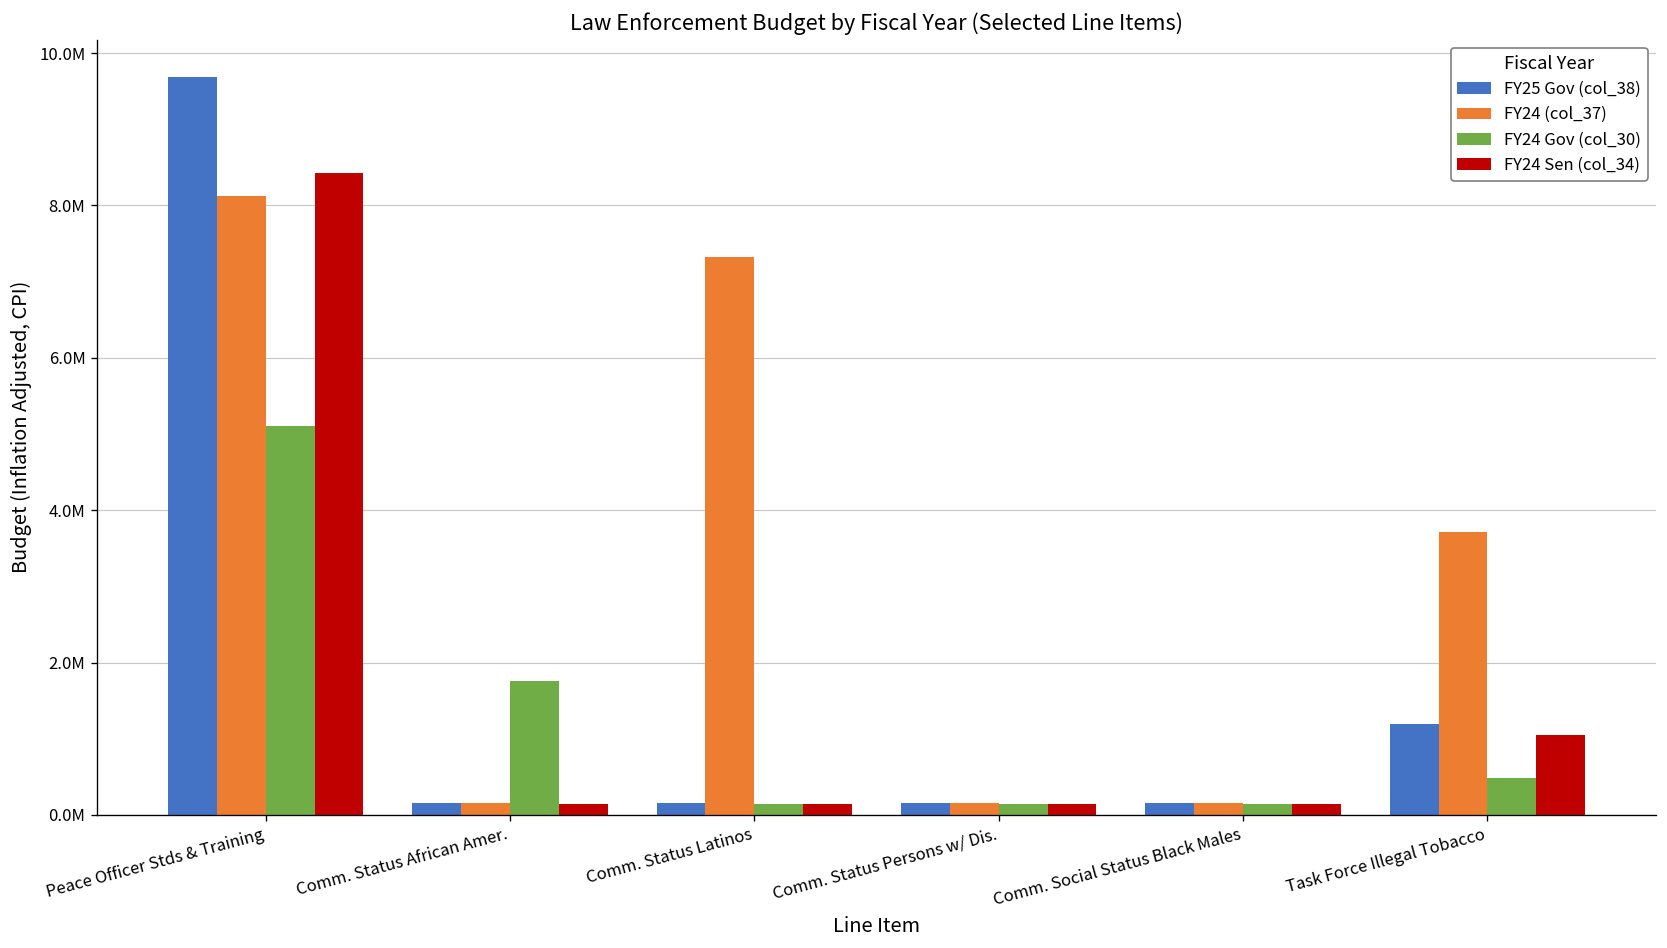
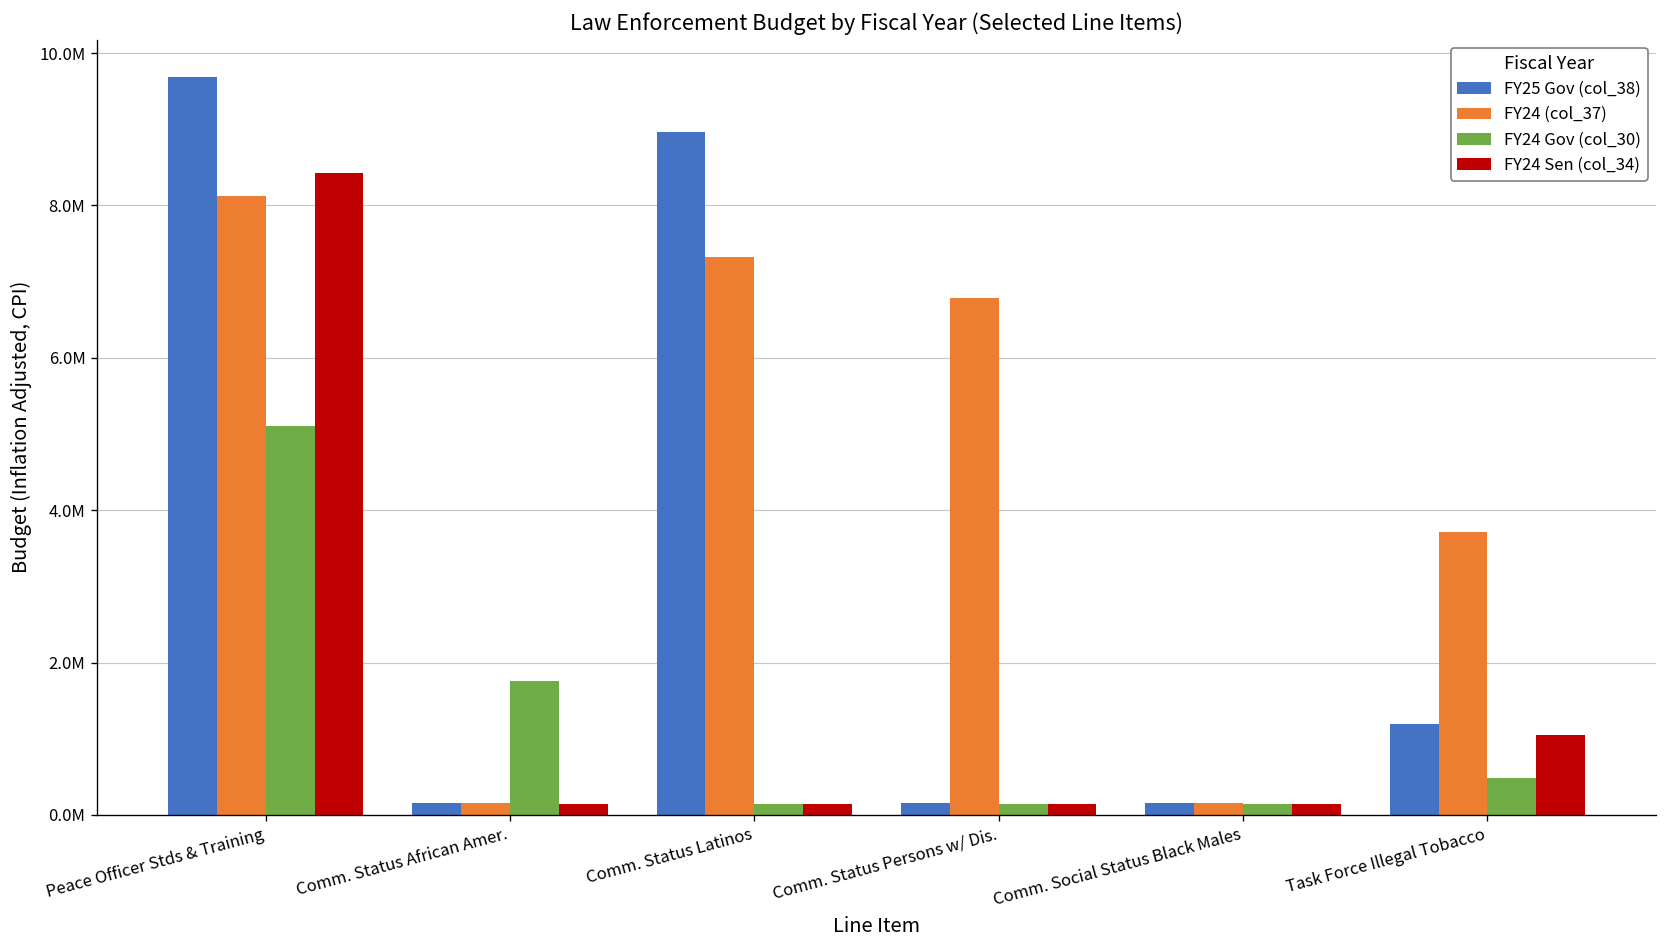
  {
    "FY25 Gov (col_38)": {
      "Peace Officer Stds & Training": 9700000,
      "Comm. Status African Amer.": 200000,
-     "Comm. Status Latinos": 200000,
+     "Comm. Status Latinos": 9000000,
      "Comm. Status Persons w/ Dis.": 200000,
      "Comm. Social Status Black Males": 200000,
      "Task Force Illegal Tobacco": 1200000
    },
    "FY24 (col_37)": {
      "Peace Officer Stds & Training": 8100000,
      "Comm. Status African Amer.": 200000,
      "Comm. Status Latinos": 7300000,
-     "Comm. Status Persons w/ Dis.": 200000,
+     "Comm. Status Persons w/ Dis.": 6800000,
      "Comm. Social Status Black Males": 200000,
      "Task Force Illegal Tobacco": 3700000
    },
    "FY24 Gov (col_30)": {
      "Peace Officer Stds & Training": 5100000,
      "Comm. Status African Amer.": 1800000,
      "Comm. Status Latinos": 100000,
      "Comm. Status Persons w/ Dis.": 100000,
      "Comm. Social Status Black Males": 100000,
      "Task Force Illegal Tobacco": 500000
    },
    "FY24 Sen (col_34)": {
      "Peace Officer Stds & Training": 8400000,
      "Comm. Status African Amer.": 100000,
      "Comm. Status Latinos": 100000,
      "Comm. Status Persons w/ Dis.": 100000,
      "Comm. Social Status Black Males": 100000,
      "Task Force Illegal Tobacco": 1000000
    }
  }
